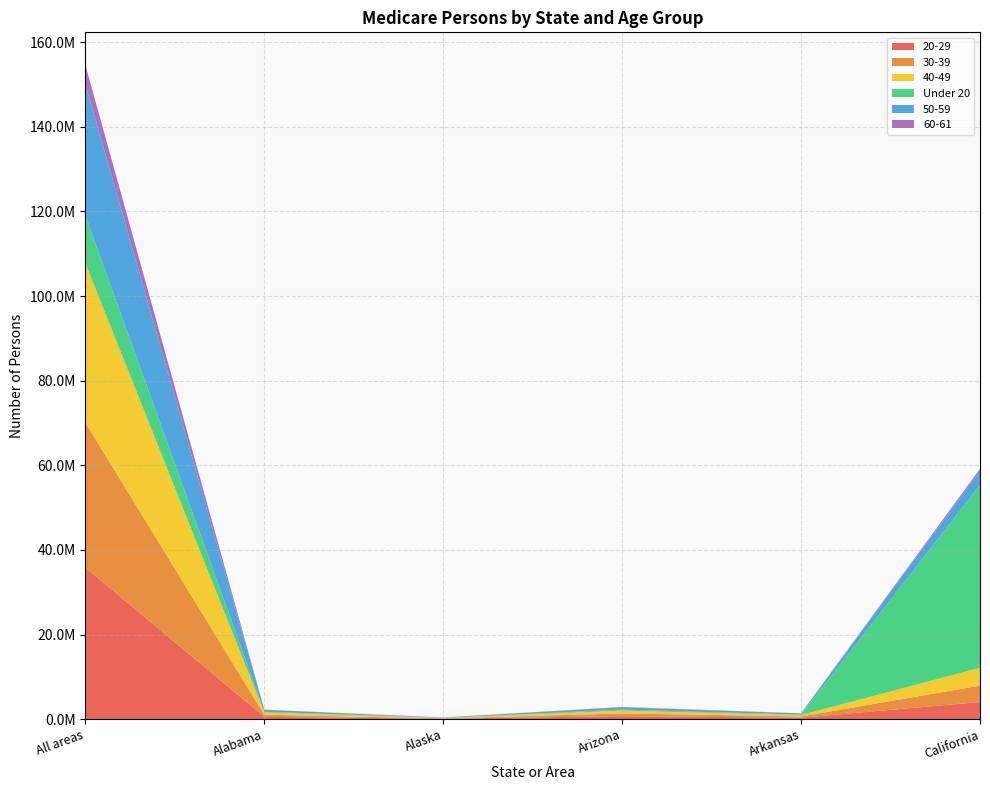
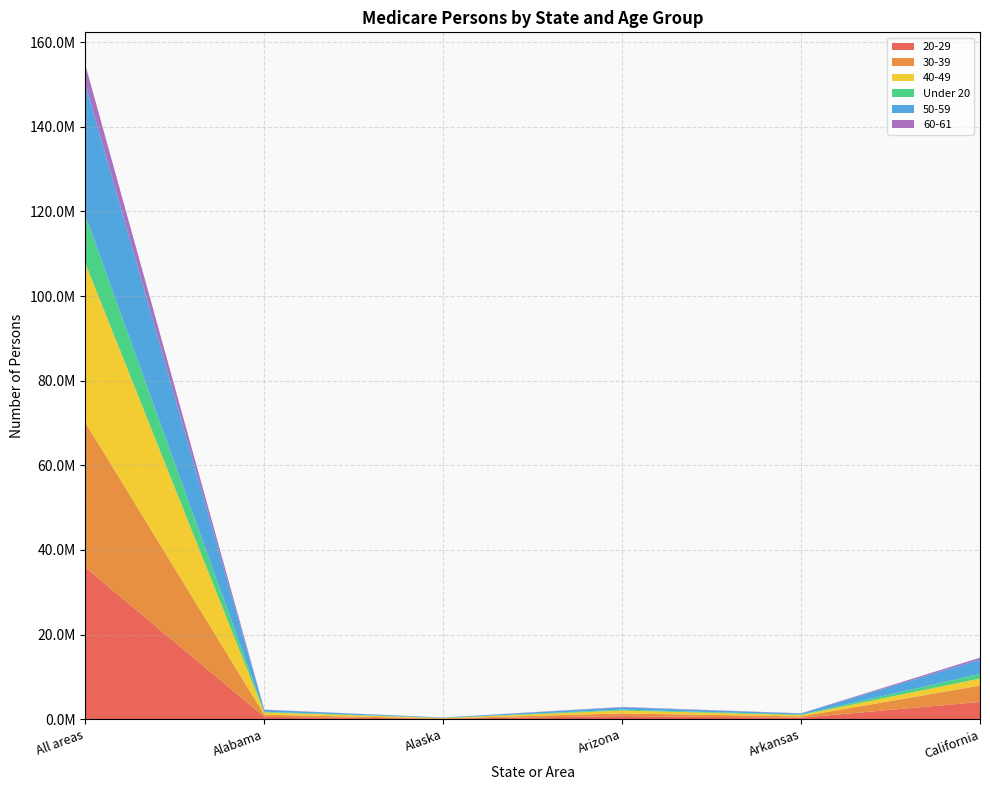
  {
    "40-49": {
      "All areas": 38000000,
-     "California": 4000000
+     "California": 2000000
    },
    "Under 20": {
      "All areas": 11000000,
-     "California": 43000000
+     "California": 1000000
    },
    "50-59": {
      "All areas": 31000000
    },
    "60-61": {
      "All areas": 4000000
    }
  }
